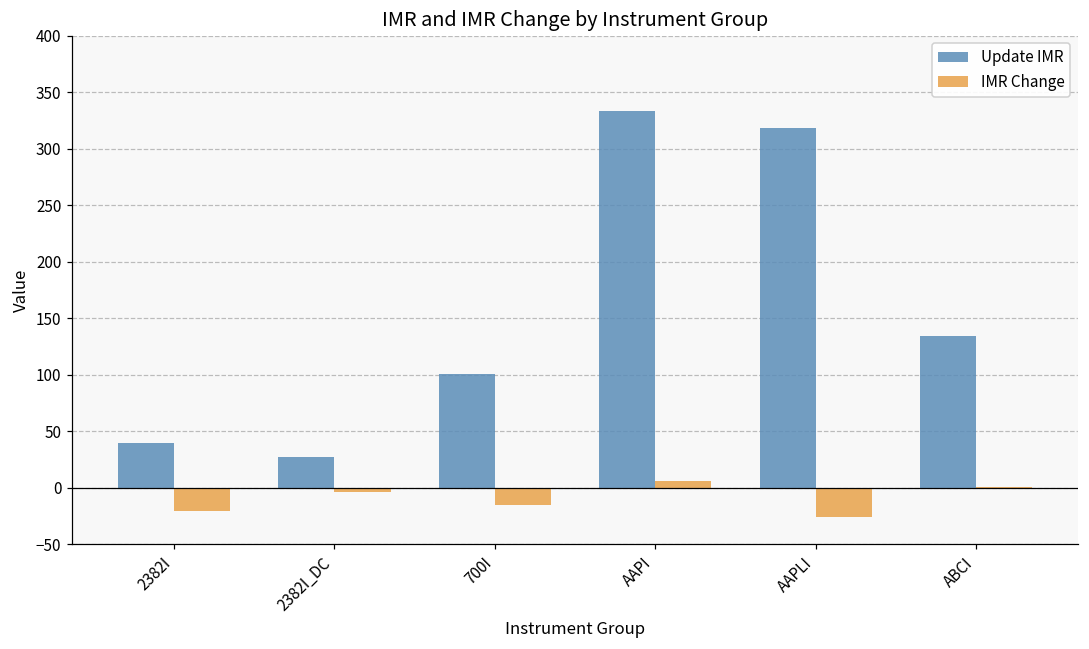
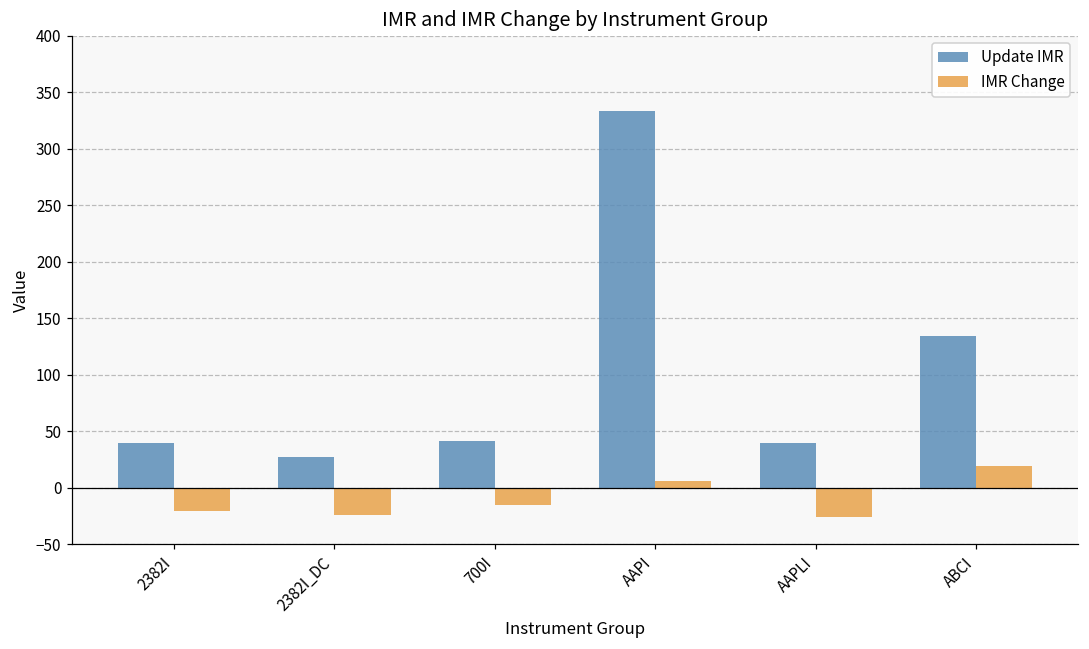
  {
    "Update IMR": {
      "2382I": 40,
      "2382I_DC": 27,
-     "700I": 101,
+     "700I": 41,
      "AAPI": 333,
-     "AAPLI": 318,
+     "AAPLI": 40,
      "ABCI": 134
    },
    "IMR Change": {
      "2382I": -21,
-     "2382I_DC": -4,
+     "2382I_DC": -24,
      "700I": -15,
      "AAPI": 6,
      "AAPLI": -26,
-     "ABCI": 1
+     "ABCI": 19
    }
  }
